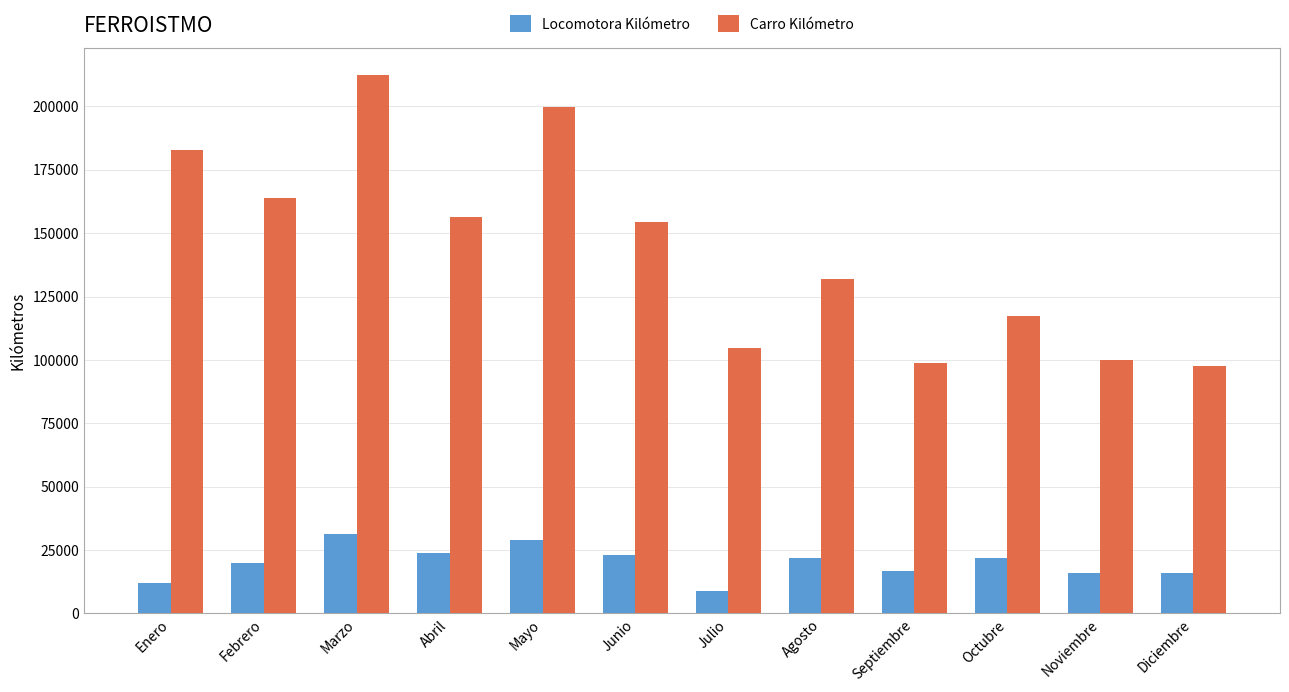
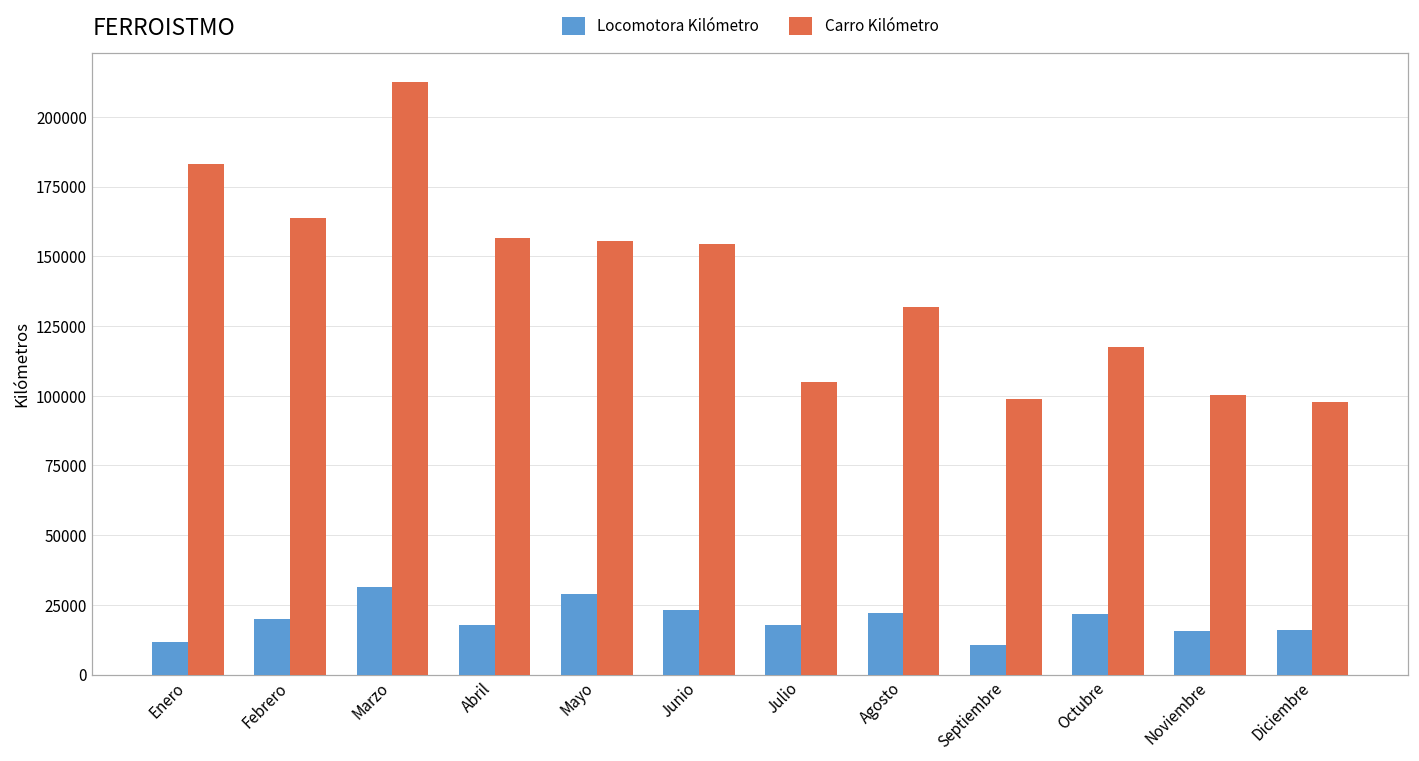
  {
    "Locomotora Kilómetro": {
      "Enero": 12000,
      "Febrero": 20000,
      "Marzo": 32000,
-     "Abril": 24000,
+     "Abril": 18000,
      "Mayo": 29000,
      "Junio": 23000,
-     "Julio": 9000,
+     "Julio": 18000,
      "Agosto": 22000,
-     "Septiembre": 17000,
+     "Septiembre": 11000,
      "Octubre": 22000,
      "Noviembre": 16000,
      "Diciembre": 16000
    },
    "Carro Kilómetro": {
      "Enero": 183000,
      "Febrero": 164000,
      "Marzo": 212000,
      "Abril": 156000,
-     "Mayo": 200000,
+     "Mayo": 155000,
      "Junio": 155000,
      "Julio": 105000,
      "Agosto": 132000,
      "Septiembre": 99000,
      "Octubre": 117000,
      "Noviembre": 100000,
      "Diciembre": 98000
    }
  }
